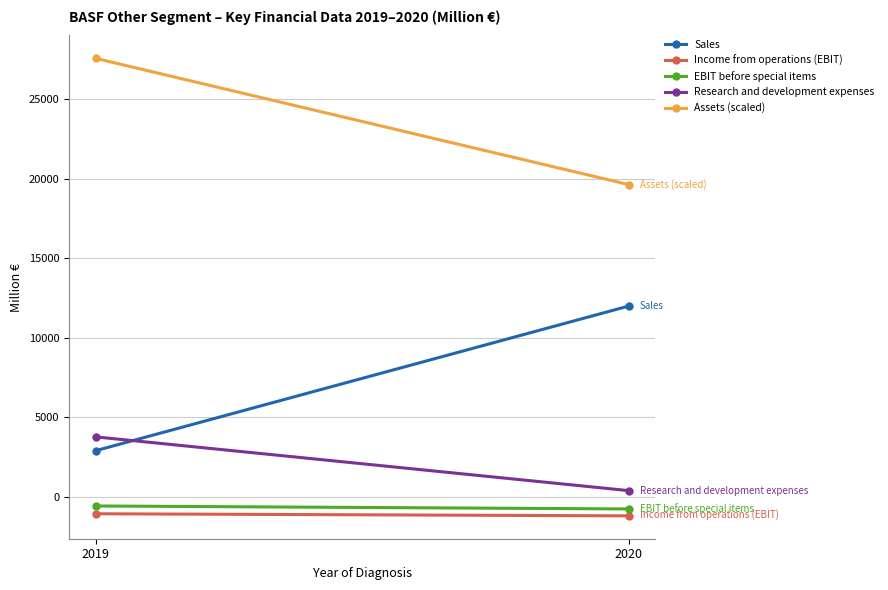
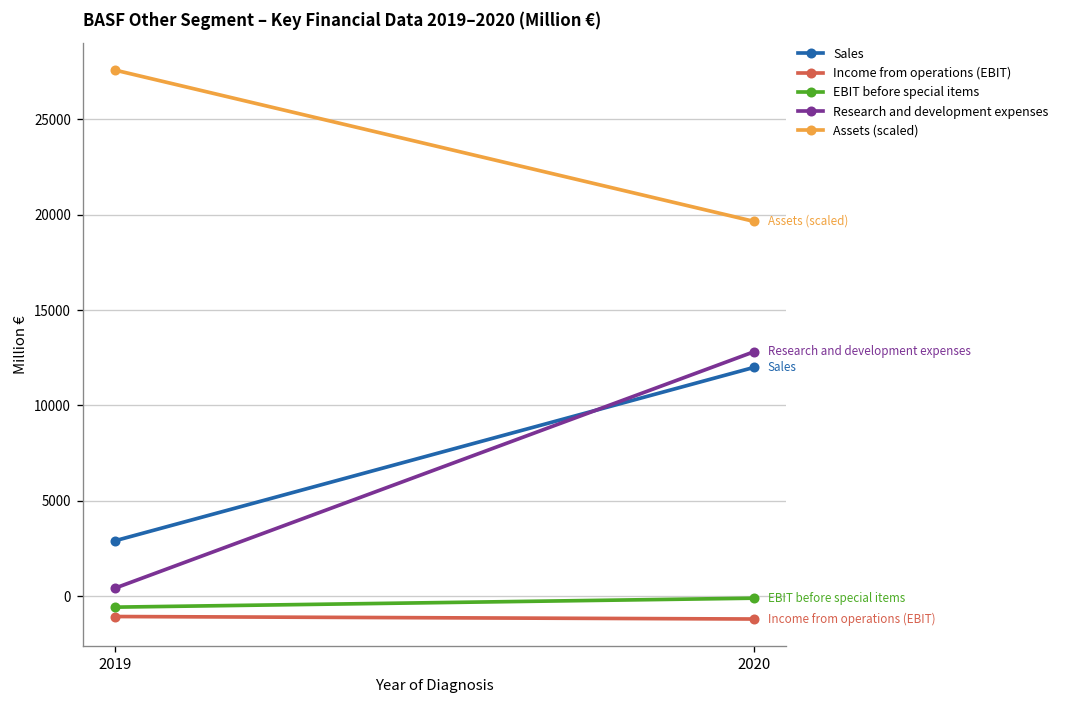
  {
    "Sales": {
      "2019": 2900,
      "2020": 12000
    },
    "Income from operations (EBIT)": {
      "2019": -1100,
      "2020": -1200
    },
    "EBIT before special items": {
      "2019": -600,
-     "2020": -800
+     "2020": -100
    },
    "Research and development expenses": {
-     "2019": 3800,
-     "2020": 400
+     "2019": 400,
+     "2020": 12800
    },
    "Assets (scaled)": {
      "2019": 27600,
      "2020": 19600
    }
  }
